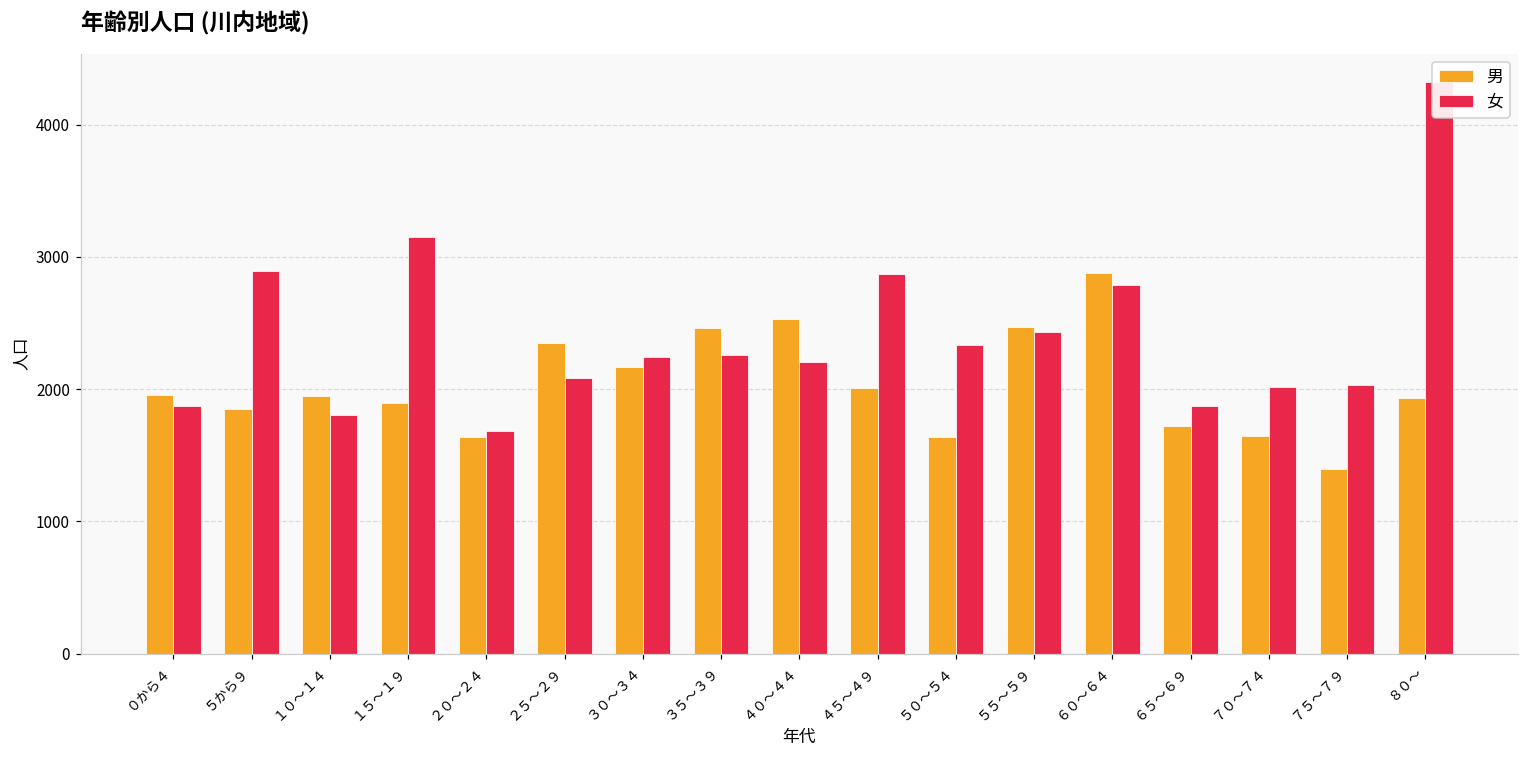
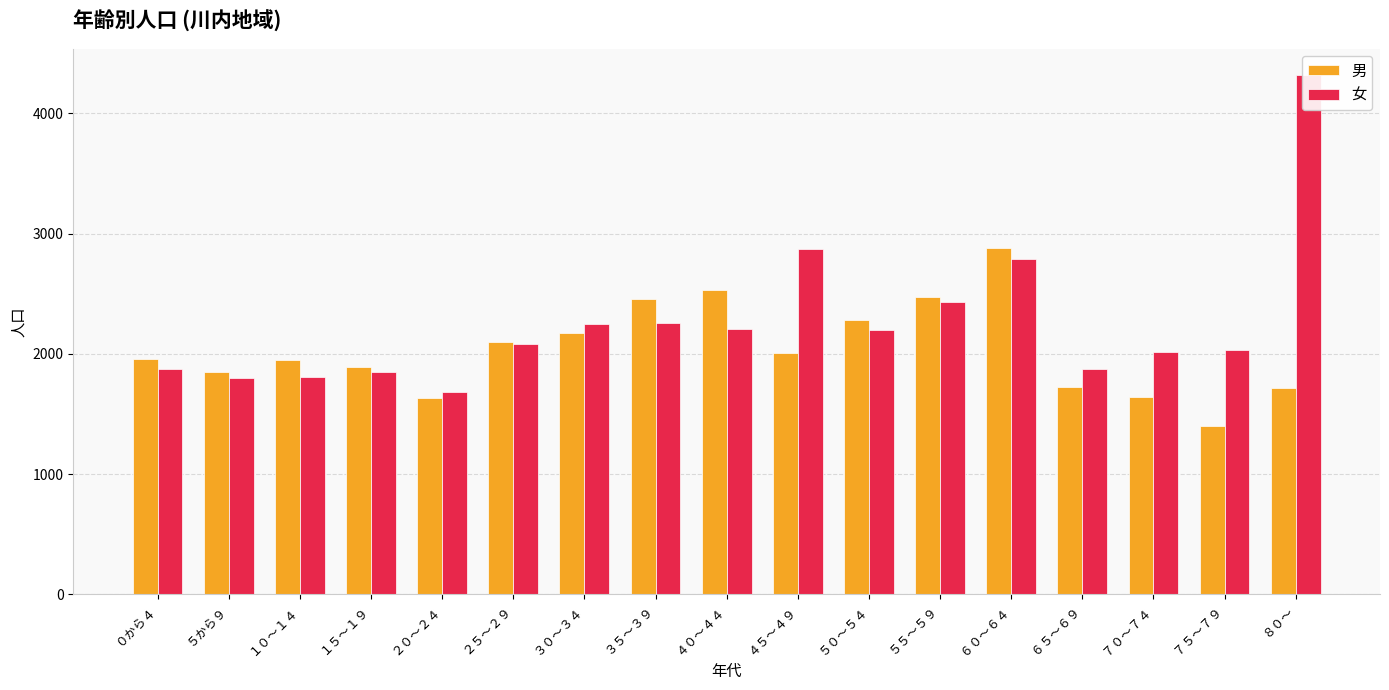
  {
    "男": {
      "０から４": 1960,
      "５から９": 1850,
      "１０～１４": 1950,
      "１５～１９": 1890,
      "２０～２４": 1640,
-     "２５～２９": 2350,
+     "２５～２９": 2100,
      "３０～３４": 2170,
      "３５～３９": 2460,
      "４０～４４": 2530,
      "４５～４９": 2010,
-     "５０～５４": 1640,
+     "５０～５４": 2280,
      "５５～５９": 2470,
      "６０～６４": 2880,
      "６５～６９": 1720,
      "７０～７４": 1640,
      "７５～７９": 1400,
-     "８０～": 1930
+     "８０～": 1710
    },
    "女": {
      "０から４": 1880,
-     "５から９": 2900,
+     "５から９": 1800,
      "１０～１４": 1810,
-     "１５～１９": 3150,
+     "１５～１９": 1850,
      "２０～２４": 1690,
      "２５～２９": 2080,
      "３０～３４": 2250,
      "３５～３９": 2260,
      "４０～４４": 2210,
      "４５～４９": 2870,
-     "５０～５４": 2340,
+     "５０～５４": 2200,
      "５５～５９": 2430,
      "６０～６４": 2790,
      "６５～６９": 1870,
      "７０～７４": 2020,
      "７５～７９": 2030
    }
  }
